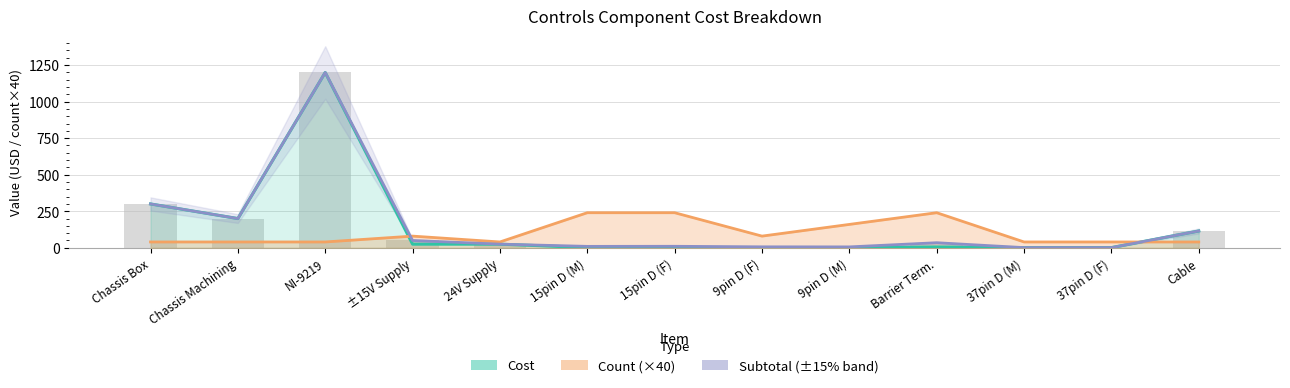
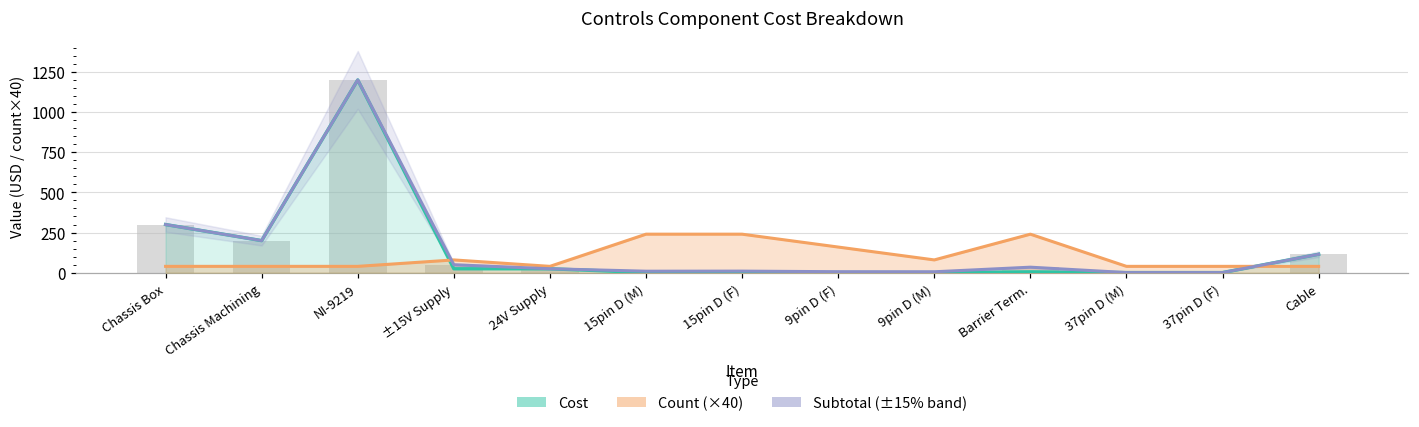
  {
    "Count (×40)": {
      "Chassis Box": 40,
      "Chassis Machining": 40,
      "NI-9219": 40,
      "±15V Supply": 80,
      "15pin D (M)": 240,
      "15pin D (F)": 240,
-     "9pin D (F)": 80,
-     "9pin D (M)": 160,
+     "9pin D (F)": 160,
+     "9pin D (M)": 80,
      "Barrier Term.": 240,
      "37pin D (M)": 40,
      "37pin D (F)": 40,
      "Cable": 40
    }
  }
